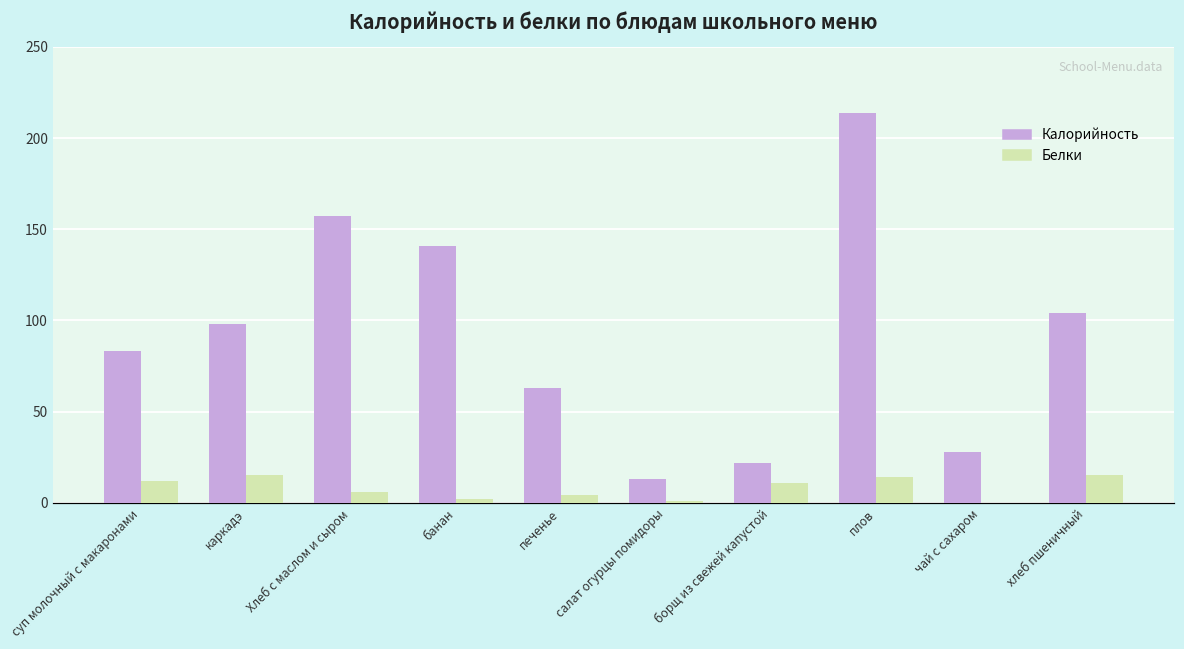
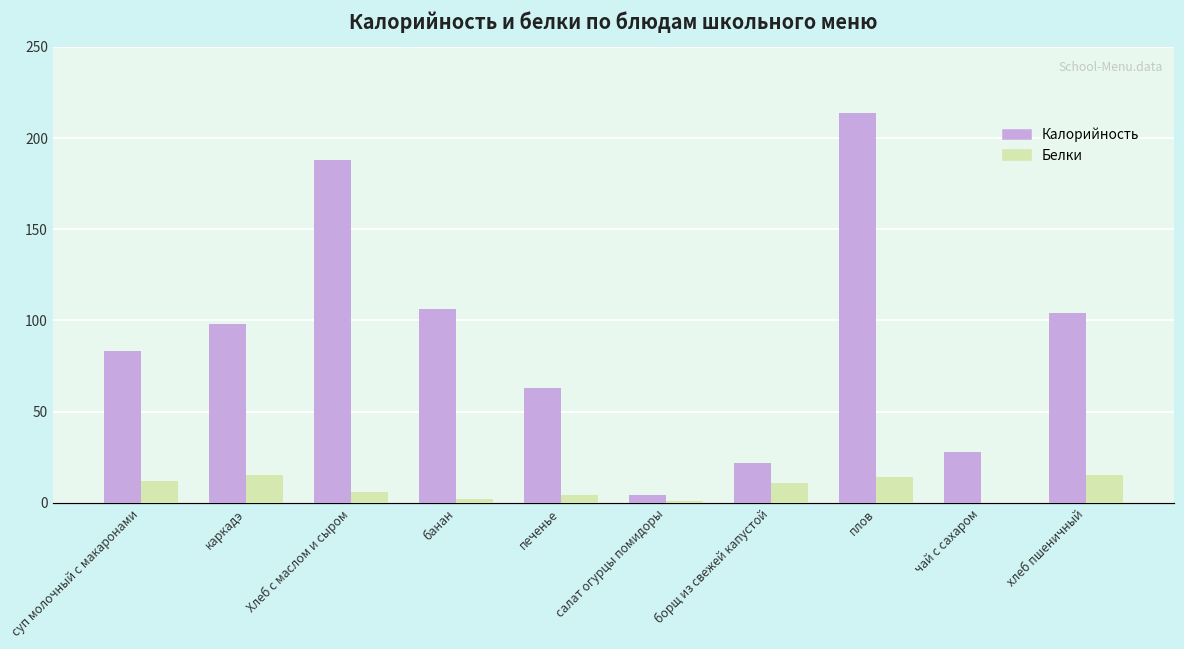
  {
    "Калорийность": {
      "суп молочный с макаронами": 83,
      "каркадэ": 98,
-     "Хлеб с маслом и сыром": 157,
-     "банан": 141,
+     "Хлеб с маслом и сыром": 188,
+     "банан": 106,
      "печенье": 63,
-     "салат огурцы помидоры": 13,
+     "салат огурцы помидоры": 4,
      "борщ из свежей капустой": 22,
      "плов": 214,
      "чай с сахаром": 28,
      "хлеб пшеничный": 104
    },
    "Белки": {
      "суп молочный с макаронами": 12,
      "каркадэ": 15,
      "Хлеб с маслом и сыром": 6,
      "банан": 2,
      "печенье": 4,
      "борщ из свежей капустой": 11,
      "плов": 14,
      "чай с сахаром": 0,
      "хлеб пшеничный": 15
    }
  }
